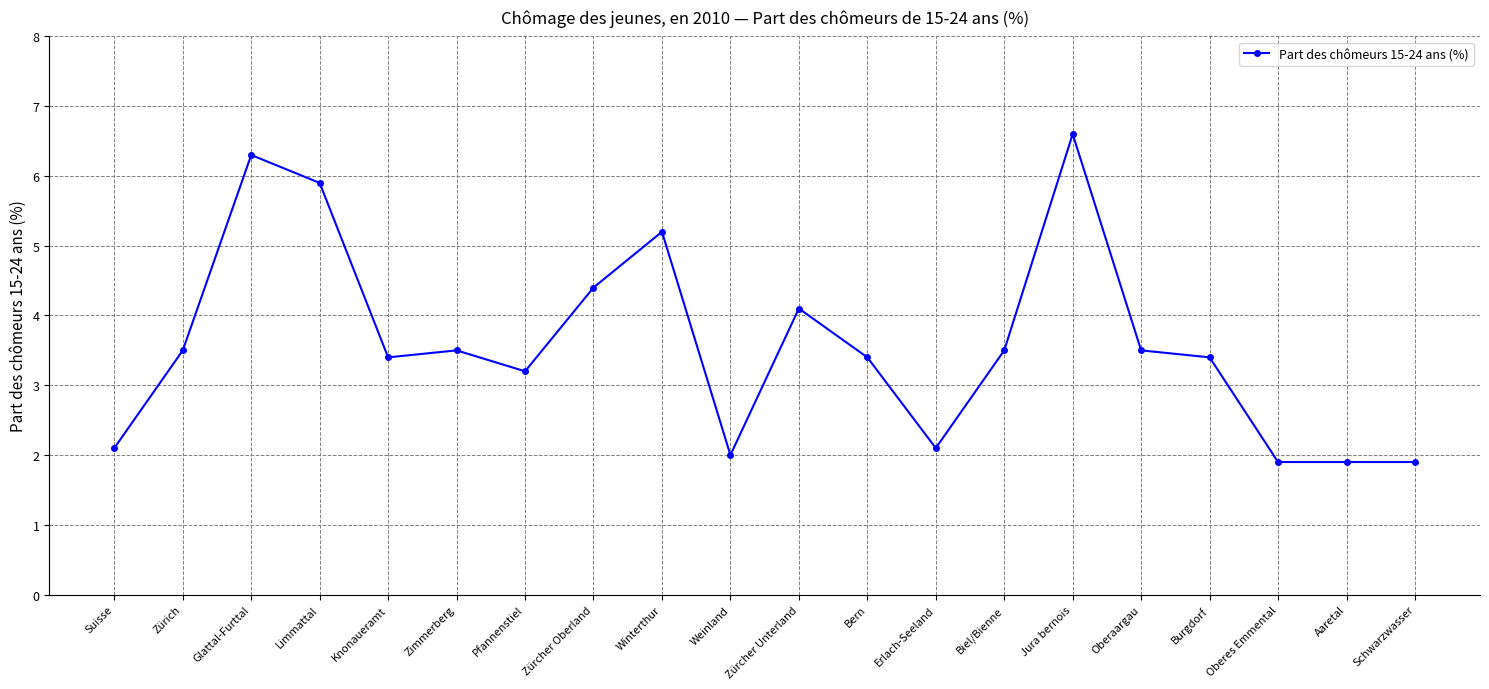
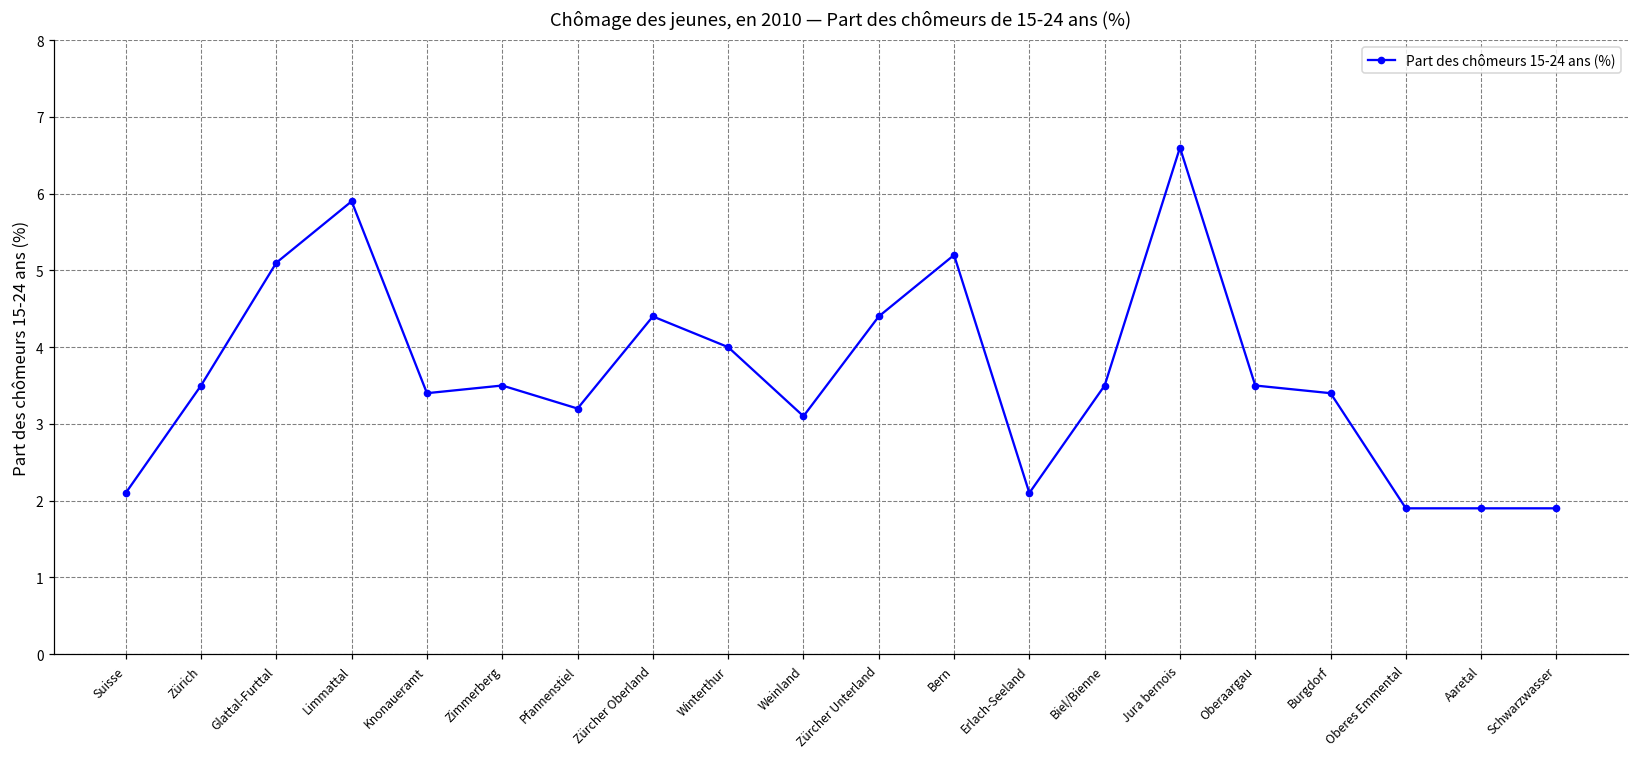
  {
    "Suisse": 2.1,
    "Zürich": 3.5,
-   "Glattal-Furttal": 6.3,
+   "Glattal-Furttal": 5.1,
    "Limmattal": 5.9,
    "Knonaueramt": 3.4,
    "Zimmerberg": 3.5,
    "Pfannenstiel": 3.2,
    "Zürcher Oberland": 4.4,
-   "Winterthur": 5.2,
-   "Weinland": 2.0,
-   "Zürcher Unterland": 4.1,
-   "Bern": 3.4,
+   "Winterthur": 4.0,
+   "Weinland": 3.1,
+   "Zürcher Unterland": 4.4,
+   "Bern": 5.2,
    "Erlach-Seeland": 2.1,
    "Biel/Bienne": 3.5,
    "Jura bernois": 6.6,
    "Oberaargau": 3.5,
    "Burgdorf": 3.4,
    "Oberes Emmental": 1.9,
    "Aaretal": 1.9,
    "Schwarzwasser": 1.9
  }
